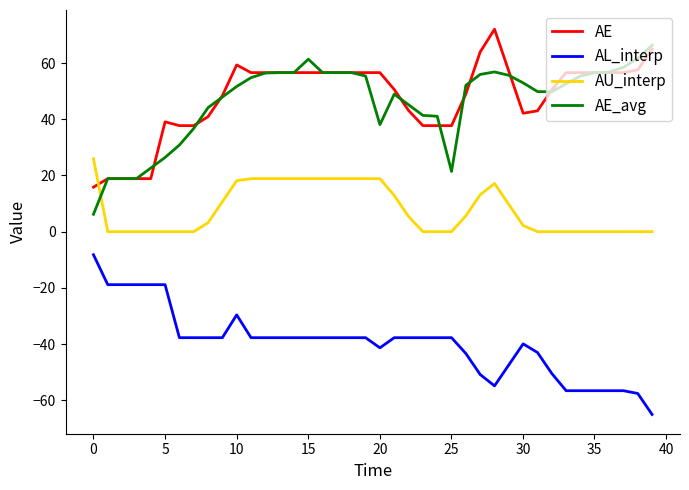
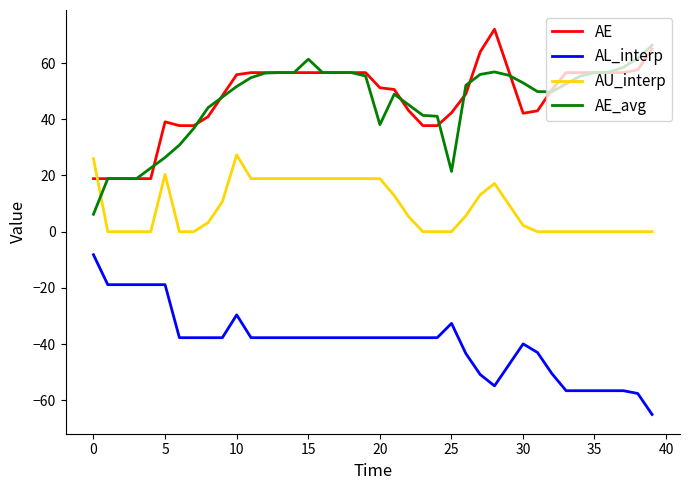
  {
    "AE": {
-     "0": 16,
+     "0": 19,
      "5": 39,
-     "10": 59,
+     "10": 56,
      "15": 57,
-     "20": 57,
-     "25": 38
+     "20": 51,
+     "25": 42
    },
    "AL_interp": {
      "0": -8,
      "5": -19,
      "10": -30,
      "15": -38,
-     "20": -41,
-     "25": -38
+     "20": -38,
+     "25": -33
    },
    "AU_interp": {
      "0": 26,
-     "5": 0,
-     "10": 18,
+     "5": 20,
+     "10": 27,
      "15": 19,
      "20": 19,
      "25": 0
    },
    "AE_avg": {
      "0": 6,
      "5": 26,
      "10": 52,
      "15": 61,
      "20": 38,
      "25": 21
    }
  }
